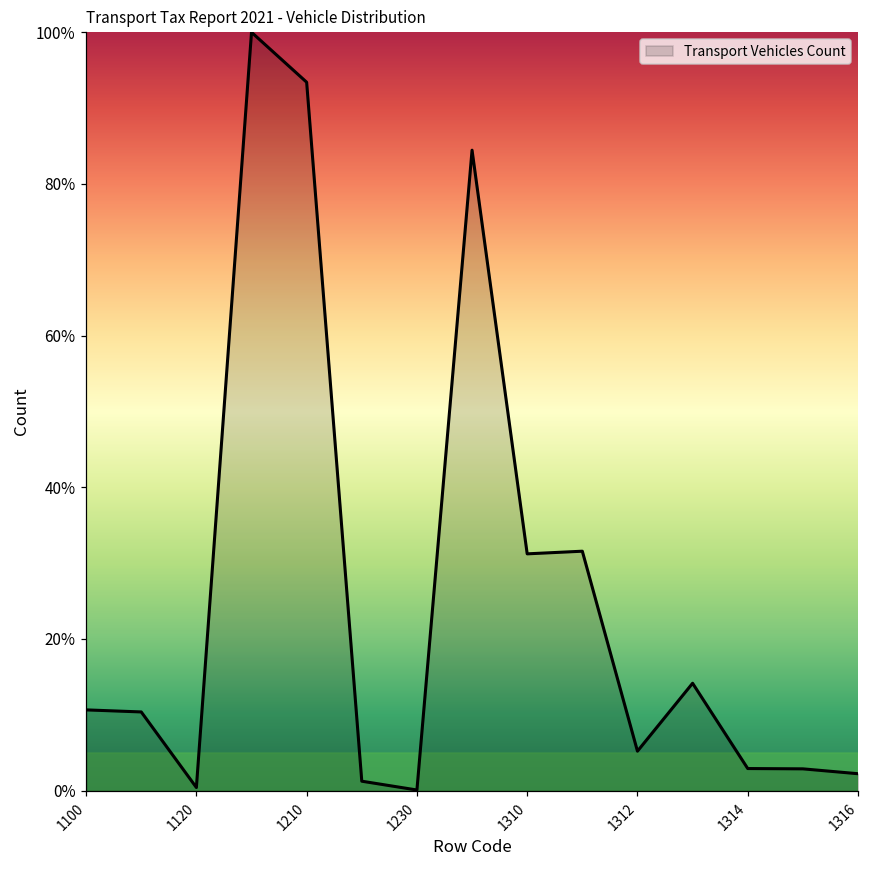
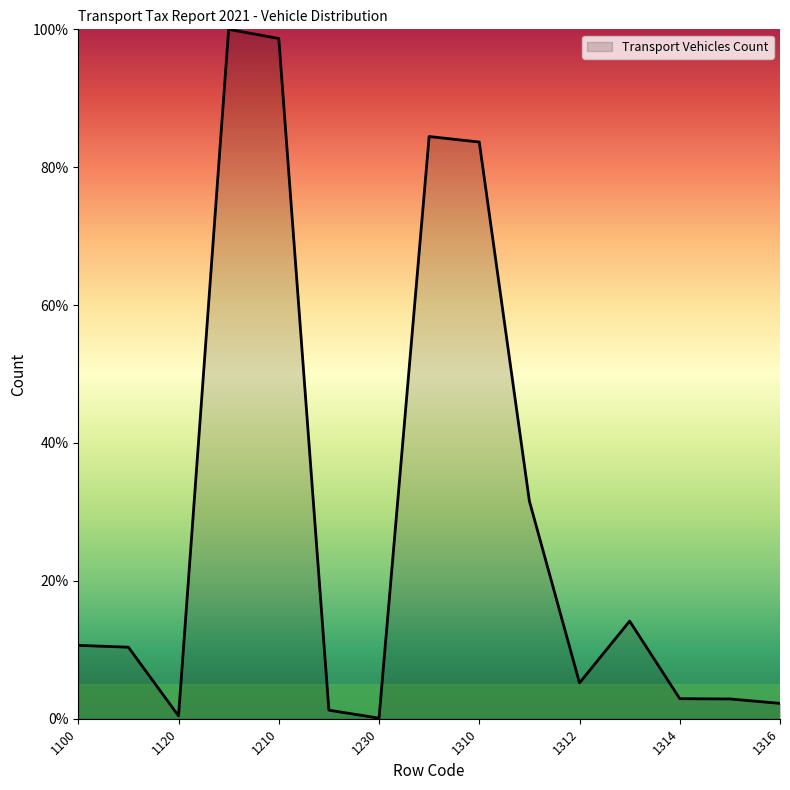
  {
    "1100": "11%",
-   "1210": "93%",
-   "1310": "31%",
+   "1210": "99%",
+   "1310": "84%",
    "1312": "5%"
  }
